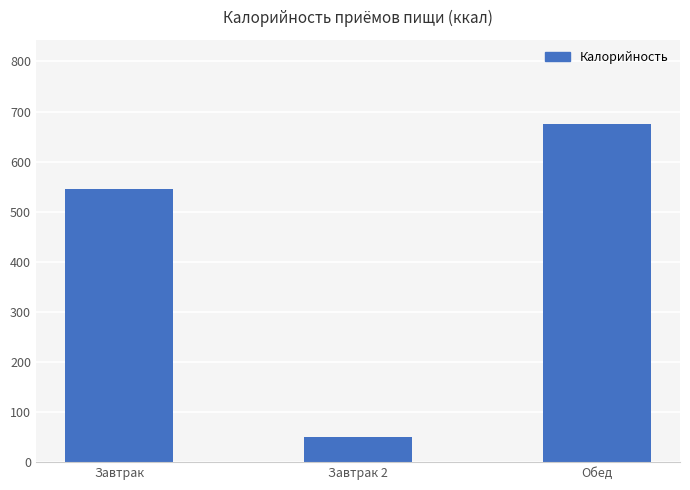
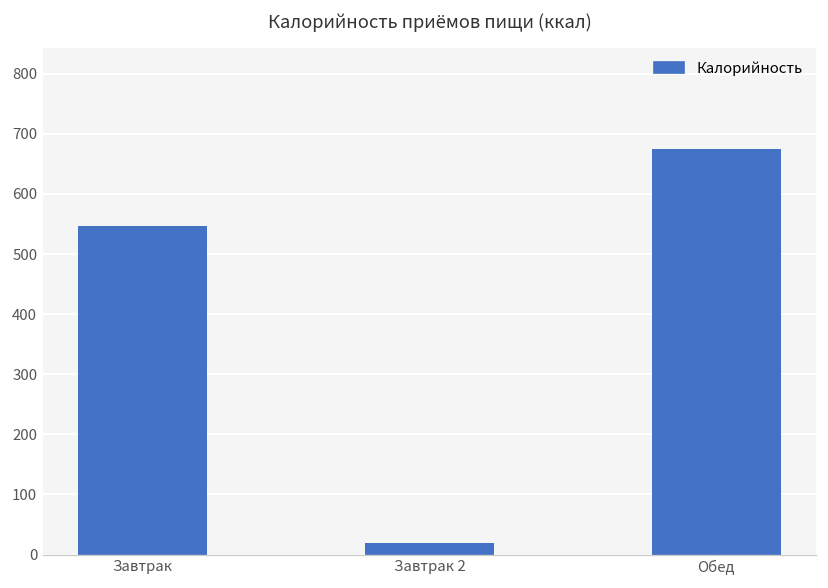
  {
    "Завтрак": 550,
-   "Завтрак 2": 50,
+   "Завтрак 2": 20,
    "Обед": 670
  }
